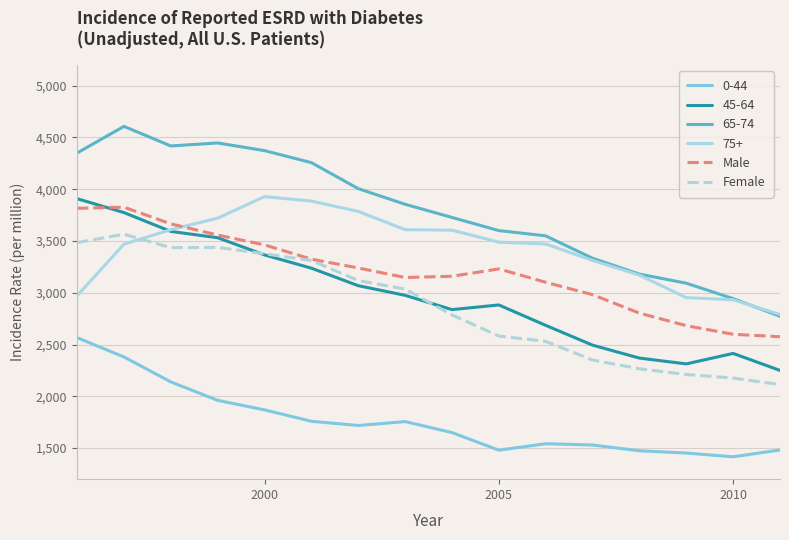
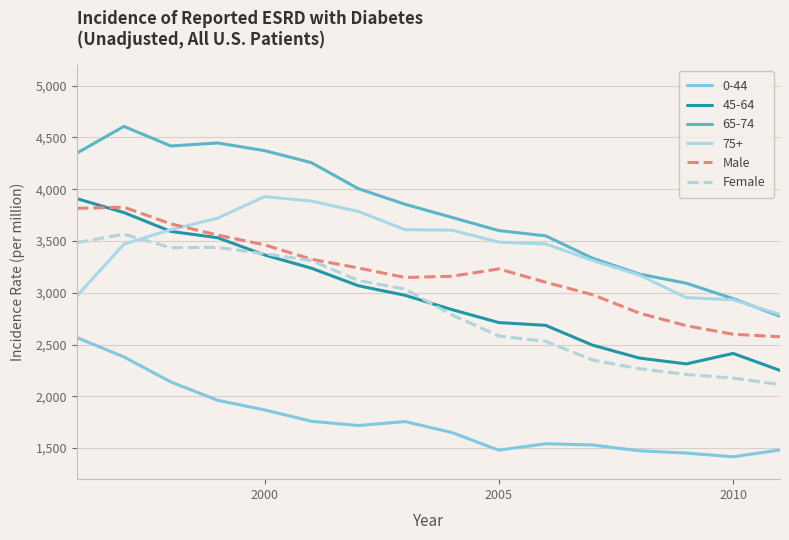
  {
    "45-64": {
-     "2005": "2,880",
+     "2005": "2,710",
      "2010": "2,410"
    },
    "Male": {
      "2000": "3,460",
      "2005": "3,230",
      "2010": "2,600"
    }
  }
